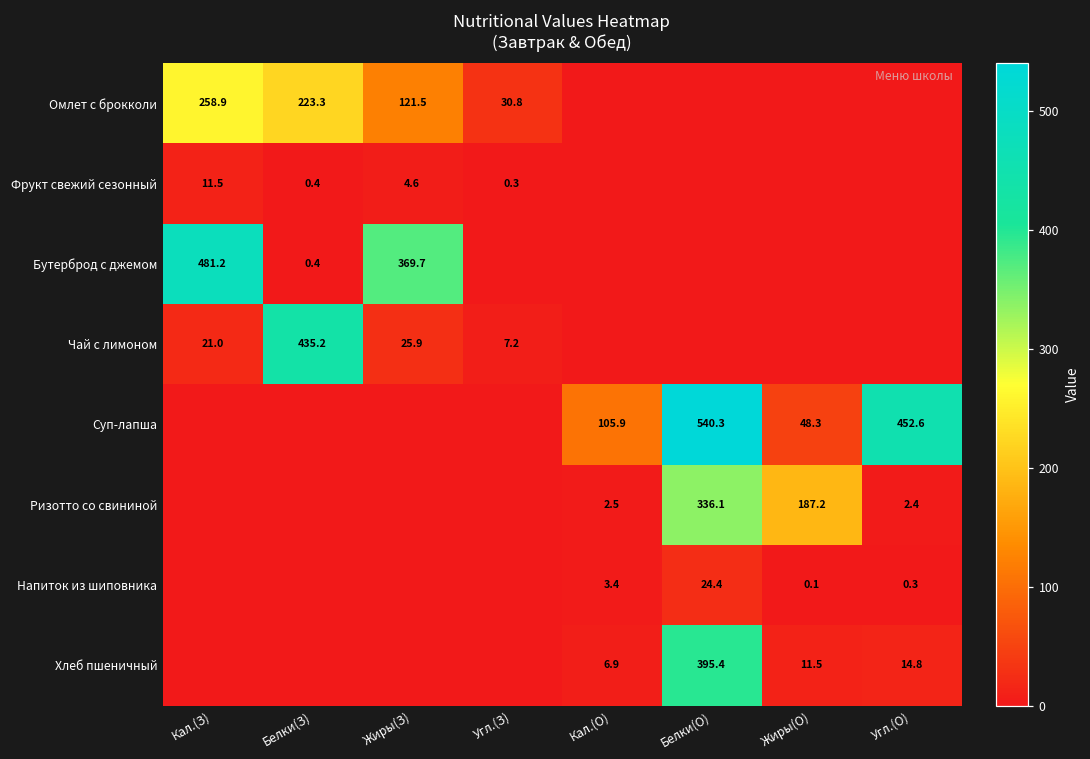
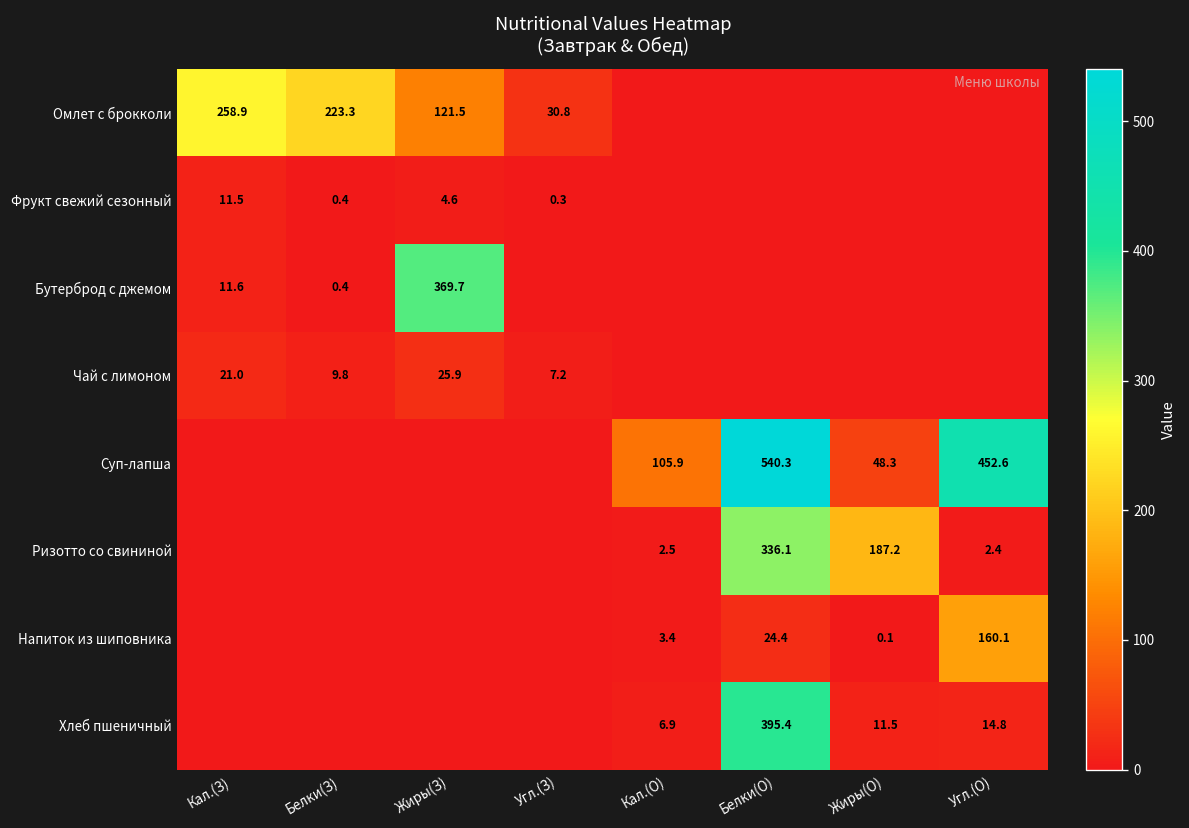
  {
    "Омлет с брокколи": {
      "Кал.(З)": 258.9,
      "Белки(З)": 223.3,
      "Жиры(З)": 121.5,
      "Угл.(З)": 30.8
    },
    "Фрукт свежий сезонный": {
      "Кал.(З)": 11.5,
      "Белки(З)": 0.4,
      "Жиры(З)": 4.6,
      "Угл.(З)": 0.3
    },
    "Бутерброд с джемом": {
-     "Кал.(З)": 481.2,
+     "Кал.(З)": 11.6,
      "Белки(З)": 0.4,
      "Жиры(З)": 369.7
    },
    "Чай с лимоном": {
      "Кал.(З)": 21.0,
-     "Белки(З)": 435.2,
+     "Белки(З)": 9.8,
      "Жиры(З)": 25.9,
      "Угл.(З)": 7.2
    },
    "Суп-лапша": {
      "Кал.(О)": 105.9,
      "Белки(О)": 540.3,
      "Жиры(О)": 48.3,
      "Угл.(О)": 452.6
    },
    "Ризотто со свининой": {
      "Кал.(О)": 2.5,
      "Белки(О)": 336.1,
      "Жиры(О)": 187.2,
      "Угл.(О)": 2.4
    },
    "Напиток из шиповника": {
      "Кал.(О)": 3.4,
      "Белки(О)": 24.4,
      "Жиры(О)": 0.1,
-     "Угл.(О)": 0.3
+     "Угл.(О)": 160.1
    },
    "Хлеб пшеничный": {
      "Кал.(О)": 6.9,
      "Белки(О)": 395.4,
      "Жиры(О)": 11.5,
      "Угл.(О)": 14.8
    }
  }
